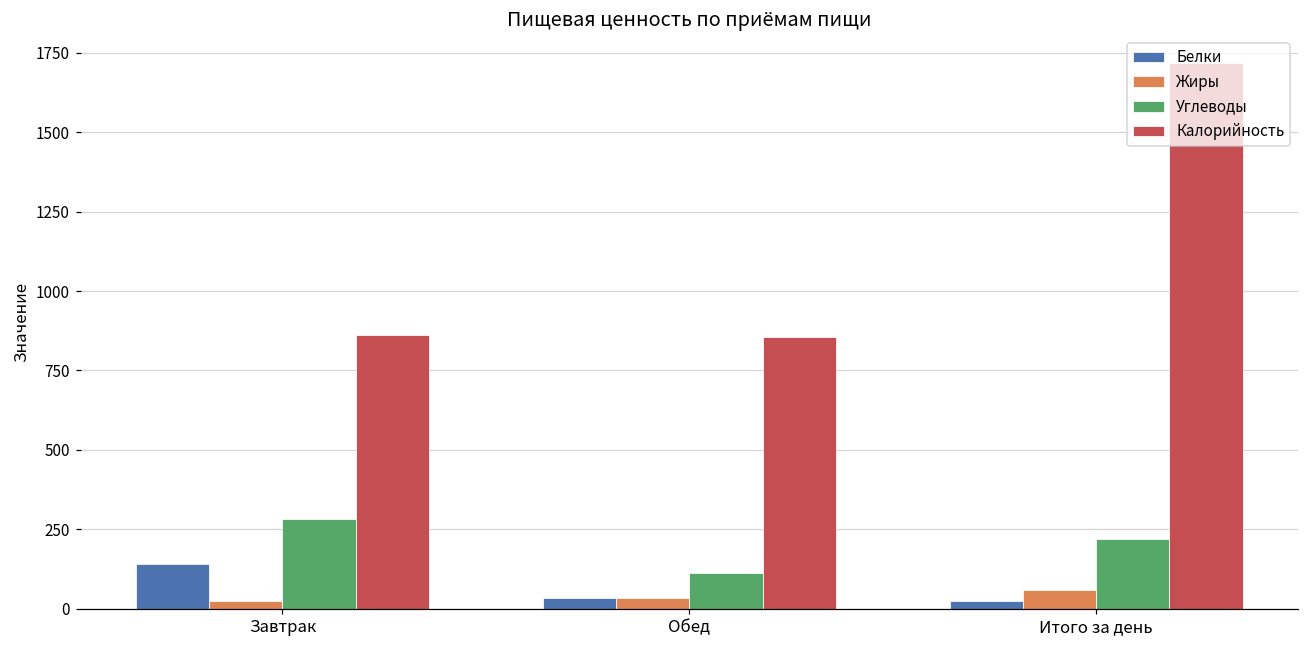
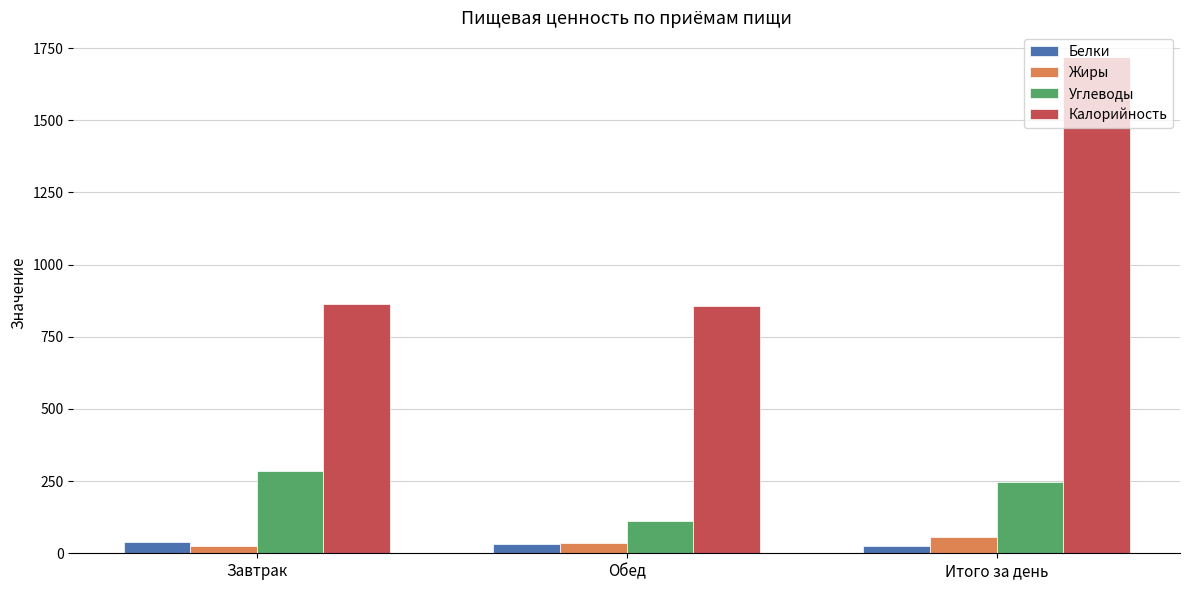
  {
    "Белки": {
-     "Завтрак": 140,
+     "Завтрак": 40,
      "Обед": 30,
      "Итого за день": 20
    },
    "Углеводы": {
      "Завтрак": 280,
      "Обед": 110,
-     "Итого за день": 220
+     "Итого за день": 250
    }
  }
